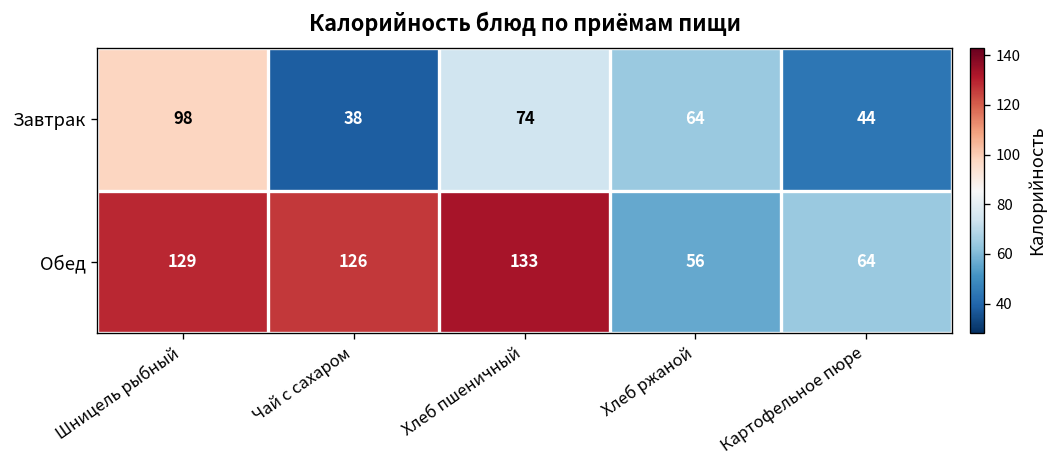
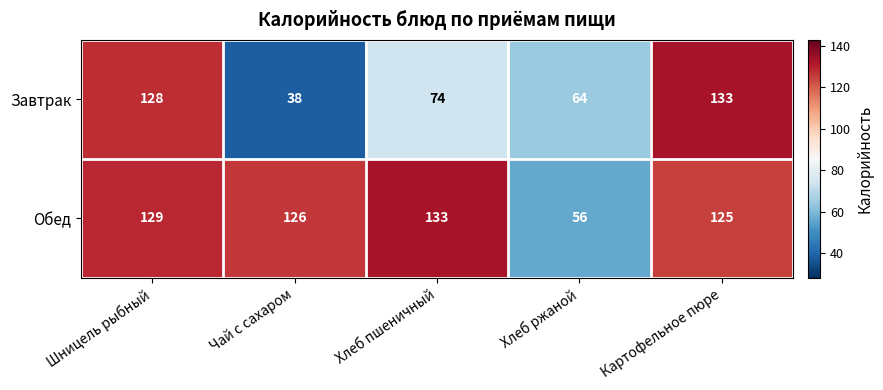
  {
    "Завтрак": {
-     "Шницель рыбный": 98,
+     "Шницель рыбный": 128,
      "Чай с сахаром": 38,
      "Хлеб пшеничный": 74,
      "Хлеб ржаной": 64,
-     "Картофельное пюре": 44
+     "Картофельное пюре": 133
    },
    "Обед": {
      "Шницель рыбный": 129,
      "Чай с сахаром": 126,
      "Хлеб пшеничный": 133,
      "Хлеб ржаной": 56,
-     "Картофельное пюре": 64
+     "Картофельное пюре": 125
    }
  }
